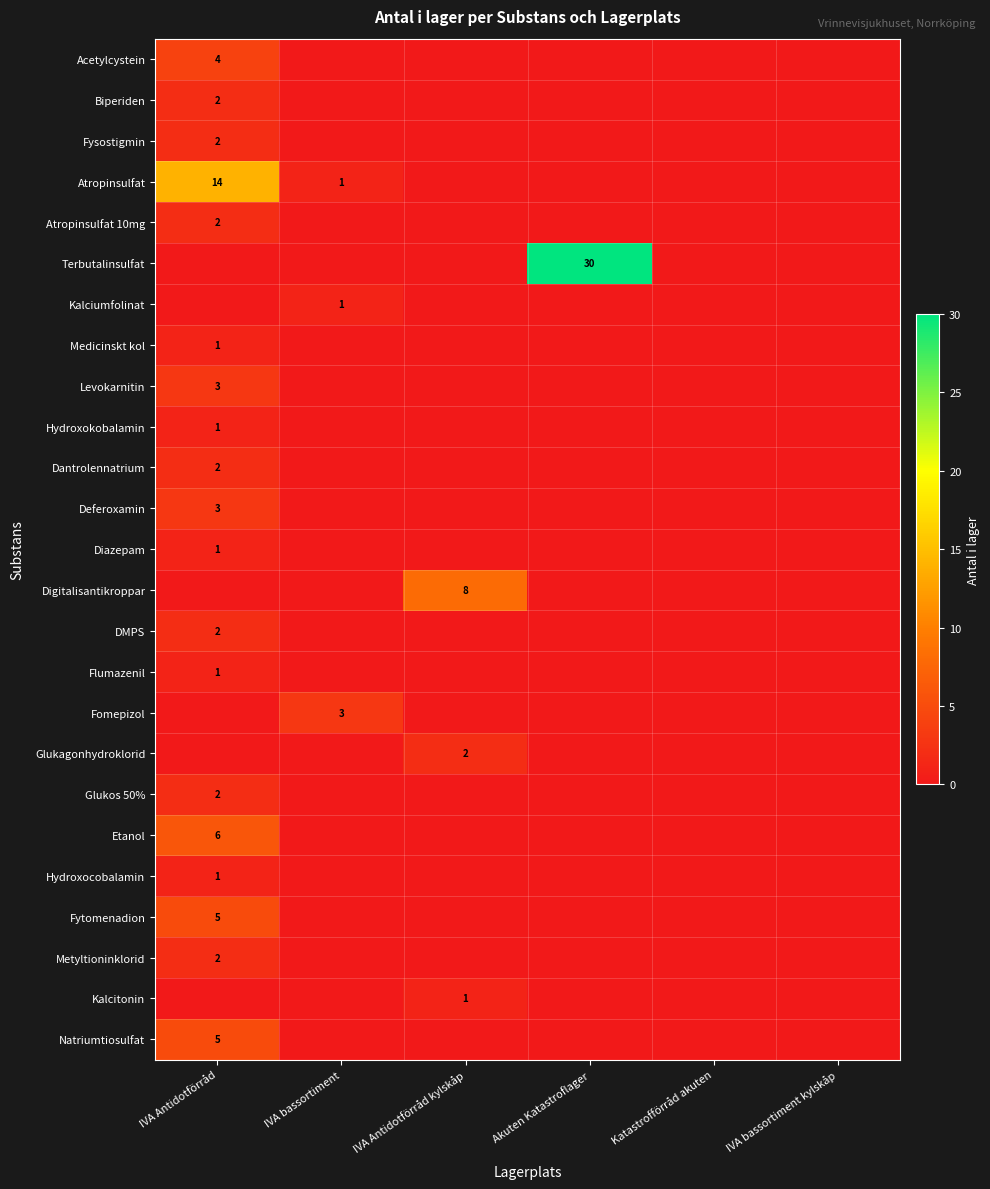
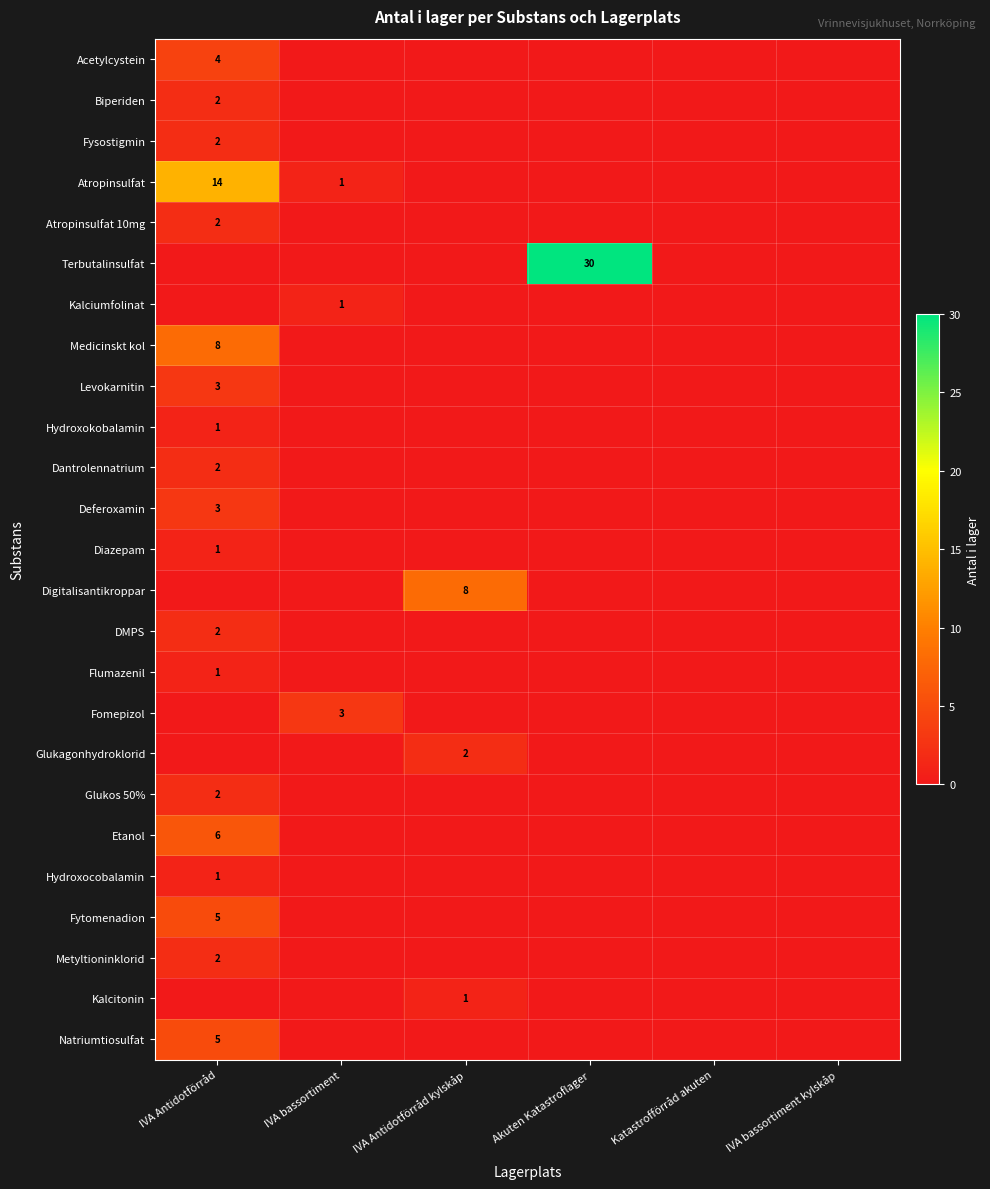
  {
    "Acetylcystein": {
      "IVA Antidotförråd": 4
    },
    "Biperiden": {
      "IVA Antidotförråd": 2
    },
    "Fysostigmin": {
      "IVA Antidotförråd": 2
    },
    "Atropinsulfat": {
      "IVA Antidotförråd": 14,
      "IVA bassortiment": 1
    },
    "Atropinsulfat 10mg": {
      "IVA Antidotförråd": 2
    },
    "Terbutalinsulfat": {
      "Akuten Katastroflager": 30
    },
    "Kalciumfolinat": {
      "IVA bassortiment": 1
    },
    "Medicinskt kol": {
-     "IVA Antidotförråd": 1
+     "IVA Antidotförråd": 8
    },
    "Levokarnitin": {
      "IVA Antidotförråd": 3
    },
    "Hydroxokobalamin": {
      "IVA Antidotförråd": 1
    },
    "Dantrolennatrium": {
      "IVA Antidotförråd": 2
    },
    "Deferoxamin": {
      "IVA Antidotförråd": 3
    },
    "Diazepam": {
      "IVA Antidotförråd": 1
    },
    "Digitalisantikroppar": {
      "IVA Antidotförråd kylskåp": 8
    },
    "DMPS": {
      "IVA Antidotförråd": 2
    },
    "Flumazenil": {
      "IVA Antidotförråd": 1
    },
    "Fomepizol": {
      "IVA bassortiment": 3
    },
    "Glukagonhydroklorid": {
      "IVA Antidotförråd kylskåp": 2
    },
    "Glukos 50%": {
      "IVA Antidotförråd": 2
    },
    "Etanol": {
      "IVA Antidotförråd": 6
    },
    "Hydroxocobalamin": {
      "IVA Antidotförråd": 1
    },
    "Fytomenadion": {
      "IVA Antidotförråd": 5
    },
    "Metyltioninklorid": {
      "IVA Antidotförråd": 2
    },
    "Kalcitonin": {
      "IVA Antidotförråd kylskåp": 1
    },
    "Natriumtiosulfat": {
      "IVA Antidotförråd": 5
    }
  }
